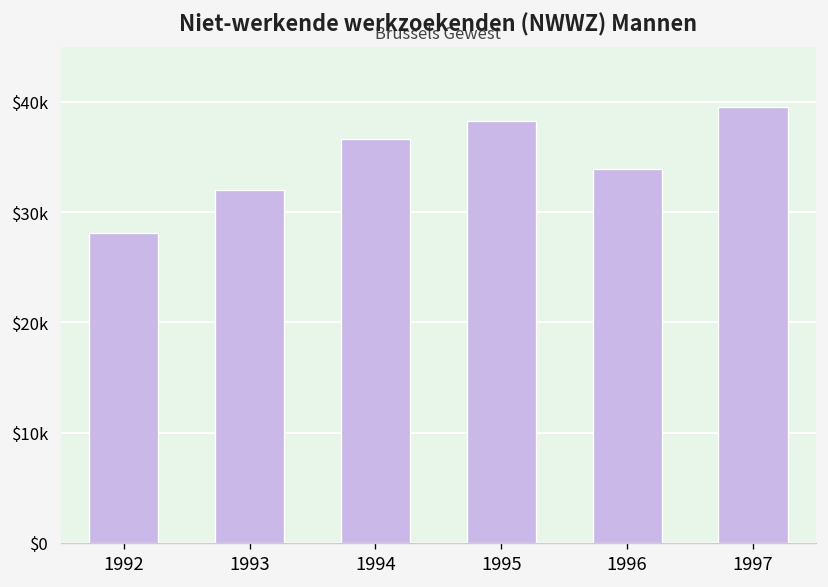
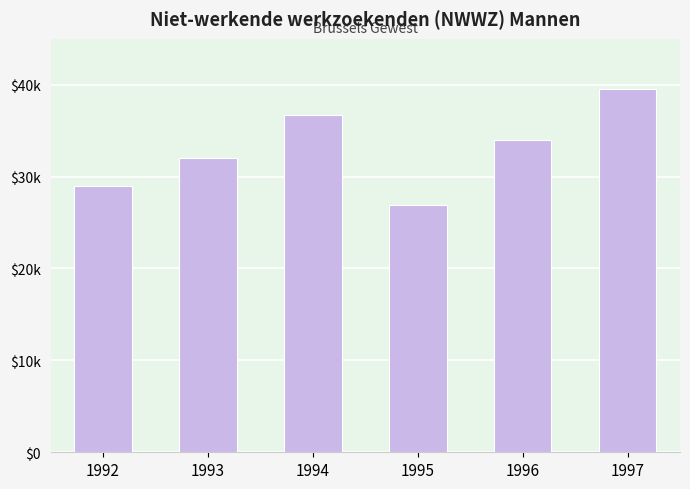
  {
-   "1992": "$28000",
+   "1992": "$29000",
    "1993": "$32000",
    "1994": "$37000",
-   "1995": "$38000",
+   "1995": "$27000",
    "1996": "$34000",
    "1997": "$39000"
  }
